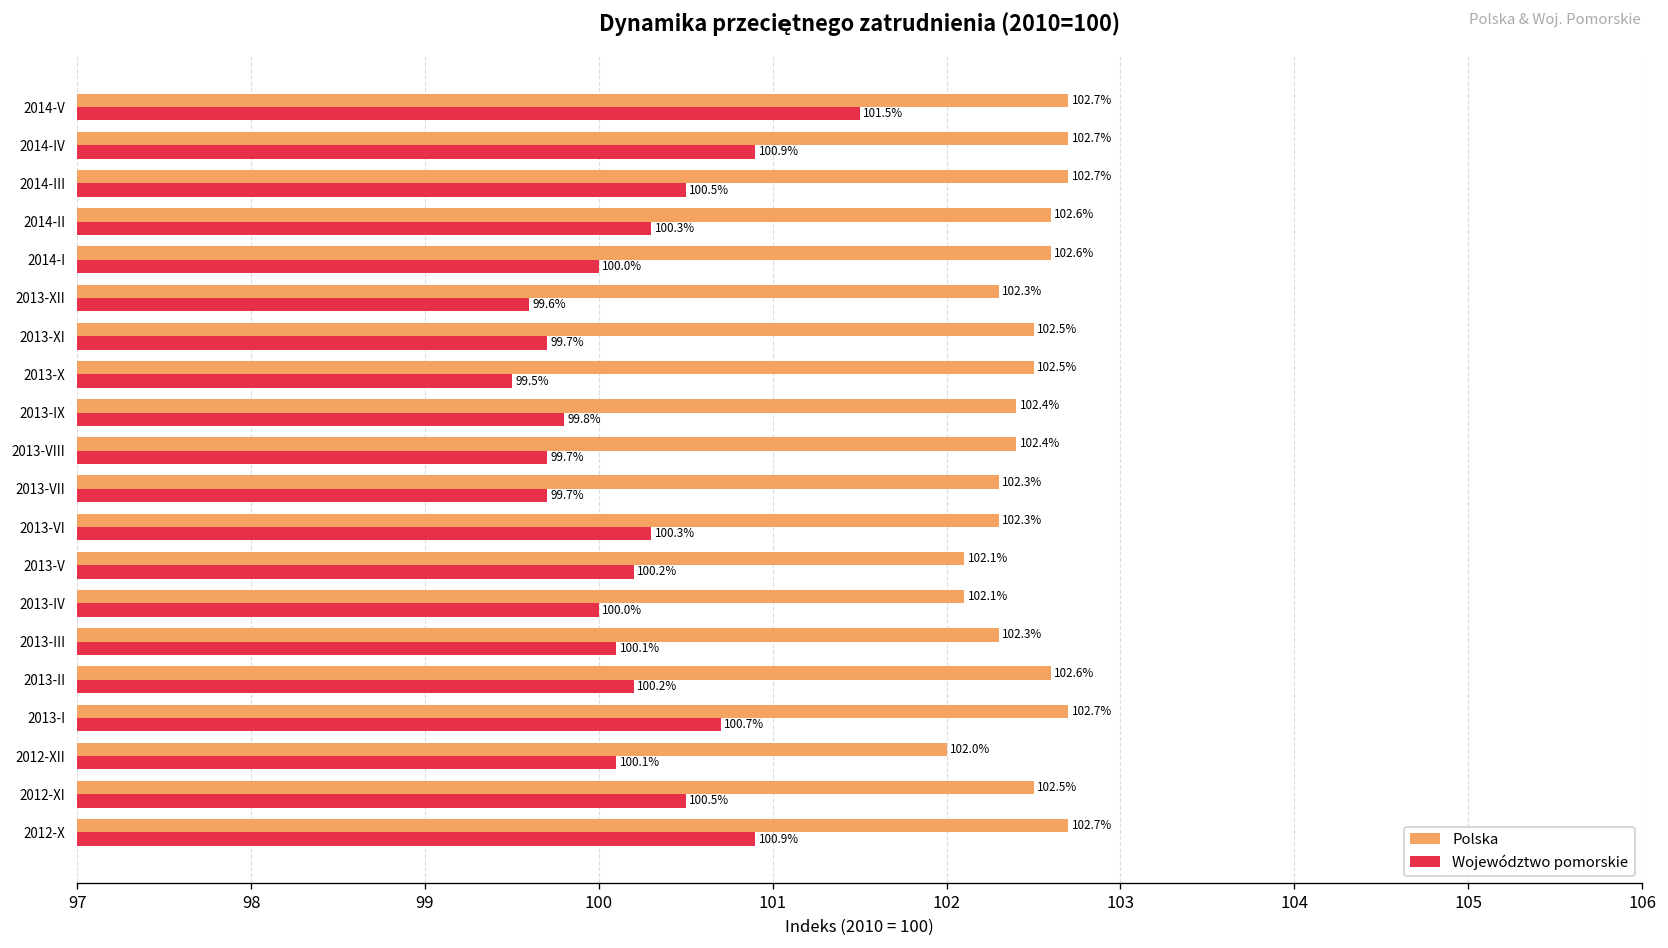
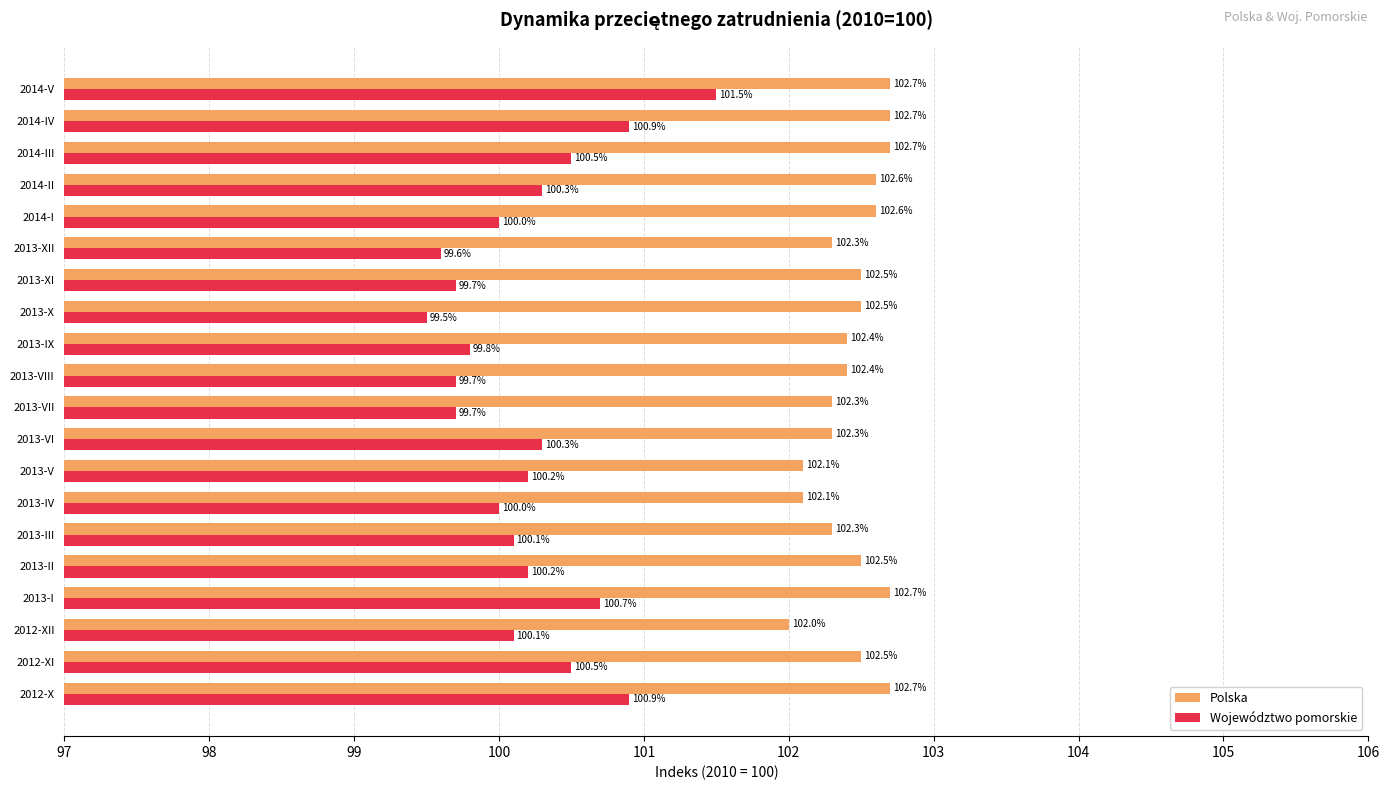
  {
    "Polska": {
      "2014-V": "102.7%",
      "2014-IV": "102.7%",
      "2014-III": "102.7%",
      "2014-II": "102.6%",
      "2014-I": "102.6%",
      "2013-XII": "102.3%",
      "2013-XI": "102.5%",
      "2013-X": "102.5%",
      "2013-IX": "102.4%",
      "2013-VIII": "102.4%",
      "2013-VII": "102.3%",
      "2013-VI": "102.3%",
      "2013-V": "102.1%",
      "2013-IV": "102.1%",
      "2013-III": "102.3%",
-     "2013-II": "102.6%",
+     "2013-II": "102.5%",
      "2013-I": "102.7%",
      "2012-XII": "102.0%",
      "2012-XI": "102.5%",
      "2012-X": "102.7%"
    },
    "Województwo pomorskie": {
      "2014-V": "101.5%",
      "2014-IV": "100.9%",
      "2014-III": "100.5%",
      "2014-II": "100.3%",
      "2014-I": "100.0%",
      "2013-XII": "99.6%",
      "2013-XI": "99.7%",
      "2013-X": "99.5%",
      "2013-IX": "99.8%",
      "2013-VIII": "99.7%",
      "2013-VII": "99.7%",
      "2013-VI": "100.3%",
      "2013-V": "100.2%",
      "2013-IV": "100.0%",
      "2013-III": "100.1%",
      "2013-II": "100.2%",
      "2013-I": "100.7%",
      "2012-XII": "100.1%",
      "2012-XI": "100.5%",
      "2012-X": "100.9%"
    }
  }
